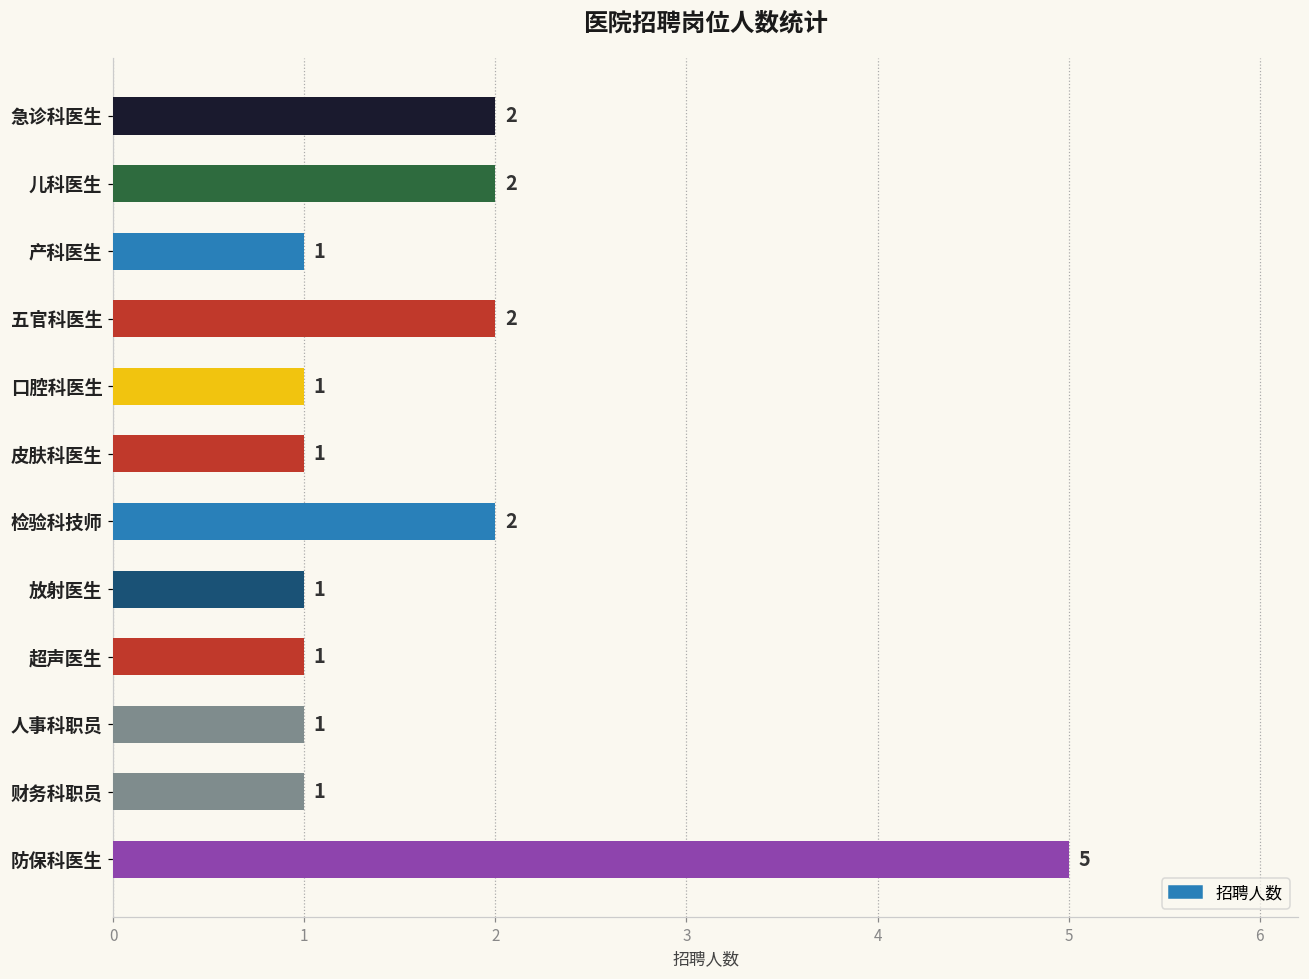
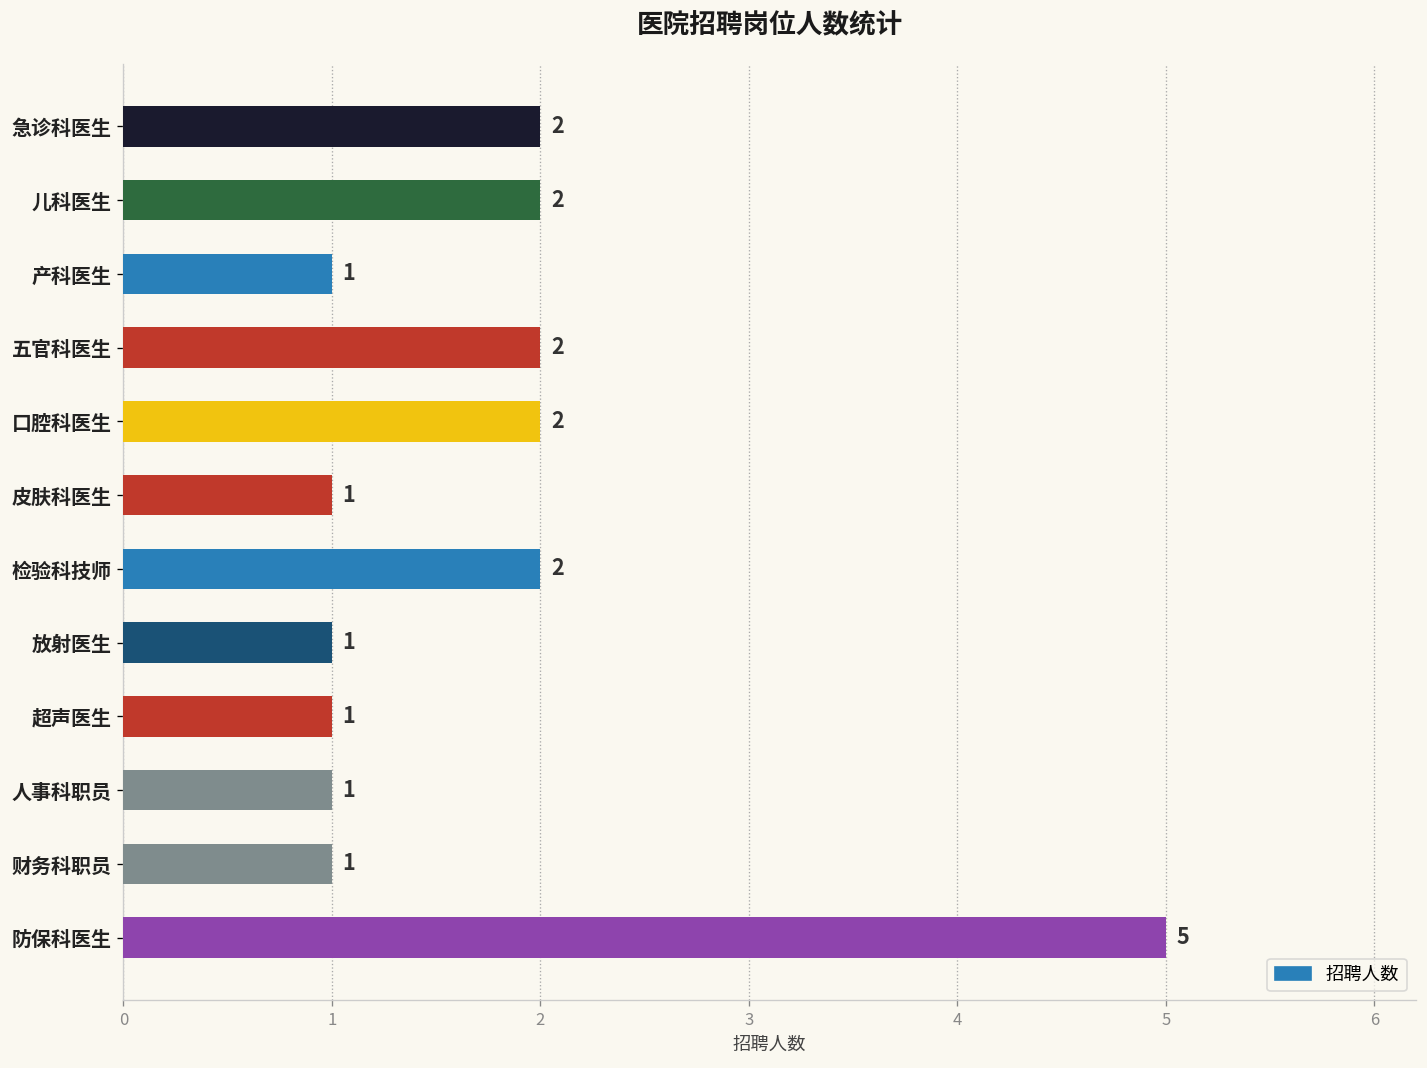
  {
    "急诊科医生": 2,
    "儿科医生": 2,
    "产科医生": 1,
    "五官科医生": 2,
-   "口腔科医生": 1,
+   "口腔科医生": 2,
    "皮肤科医生": 1,
    "检验科技师": 2,
    "放射医生": 1,
    "超声医生": 1,
    "人事科职员": 1,
    "财务科职员": 1,
    "防保科医生": 5
  }
